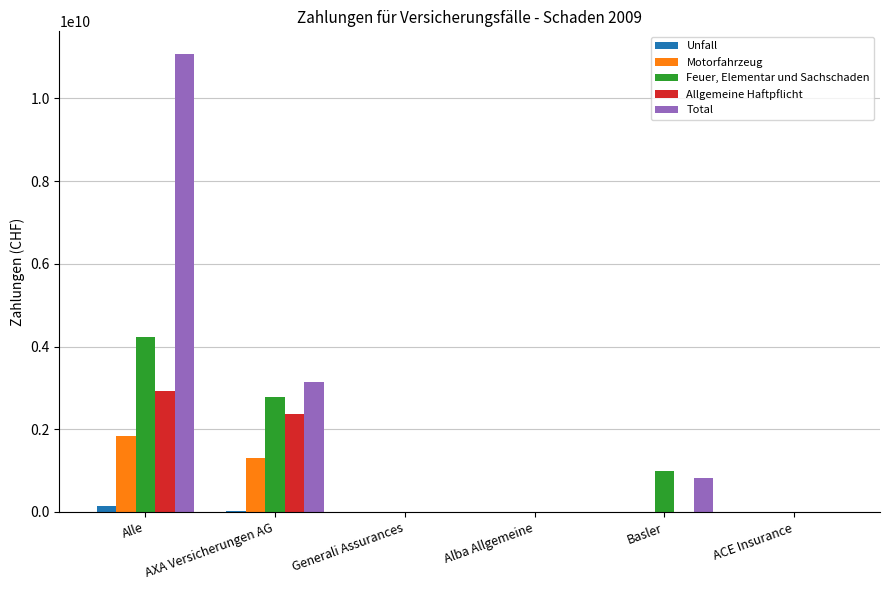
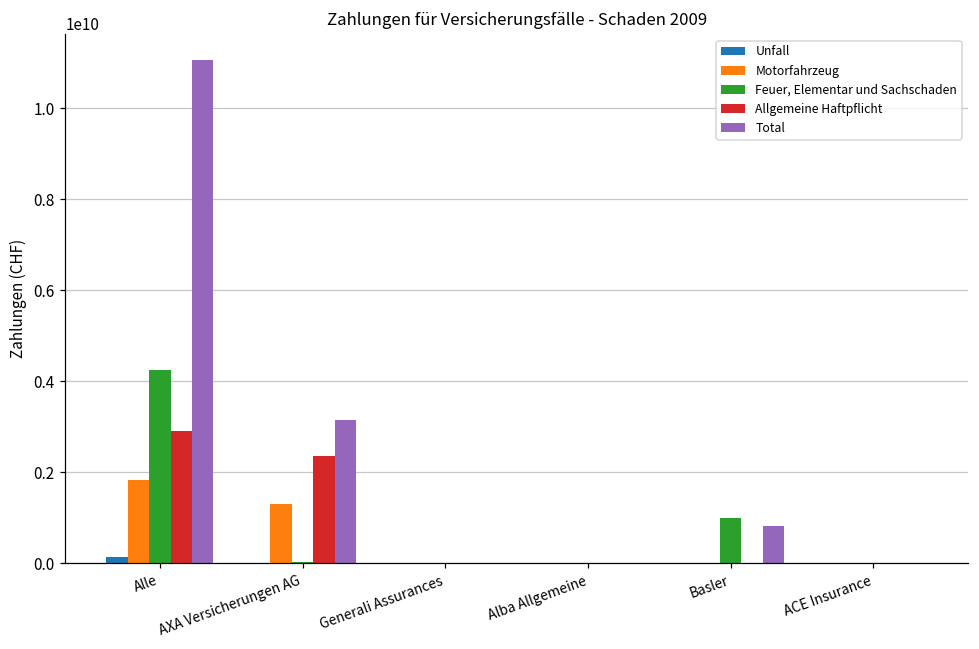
  {
    "Unfall": {
      "Alle": 100000000
    },
    "Motorfahrzeug": {
      "Alle": 1800000000,
      "AXA Versicherungen AG": 1300000000
    },
    "Feuer, Elementar und Sachschaden": {
      "Alle": 4200000000,
-     "AXA Versicherungen AG": 2800000000,
+     "AXA Versicherungen AG": 0,
      "Basler": 1000000000
    },
    "Allgemeine Haftpflicht": {
      "Alle": 2900000000,
      "AXA Versicherungen AG": 2400000000
    },
    "Total": {
      "Alle": 11100000000,
      "AXA Versicherungen AG": 3100000000,
      "Basler": 800000000
    }
  }
